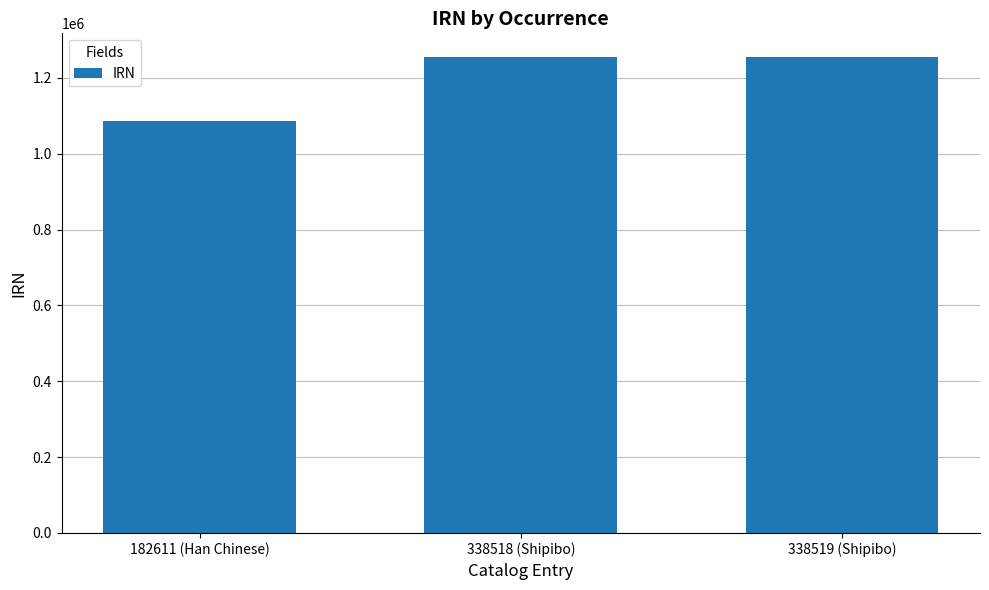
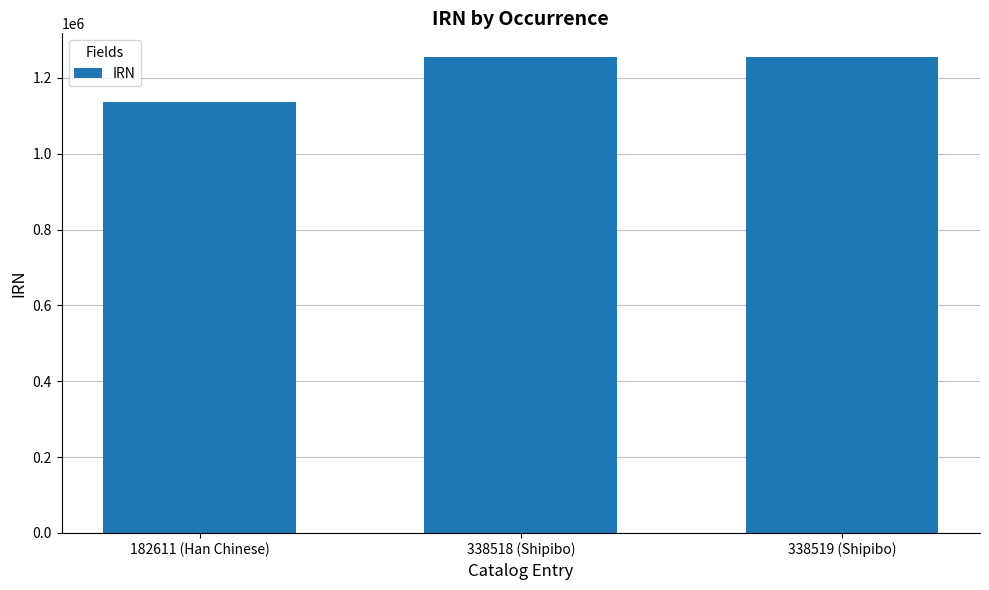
  {
-   "182611 (Han Chinese)": 1090000,
+   "182611 (Han Chinese)": 1140000,
    "338518 (Shipibo)": 1250000,
    "338519 (Shipibo)": 1250000
  }
